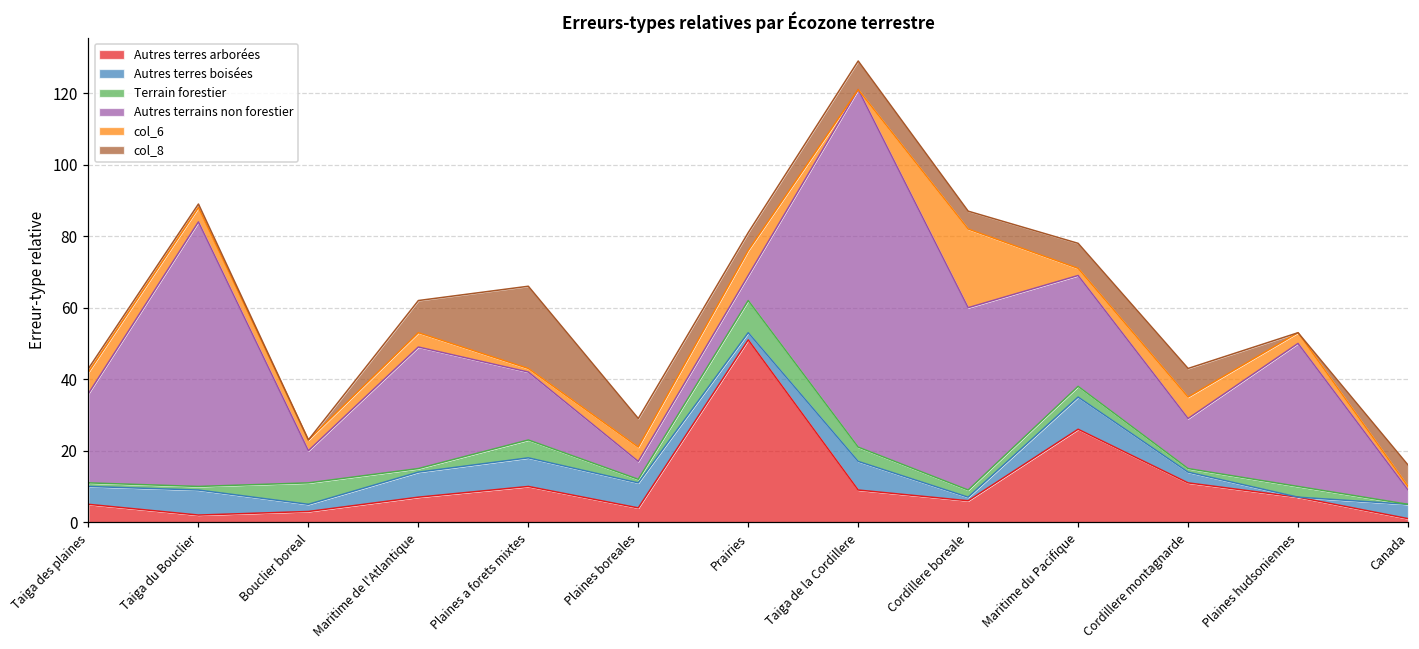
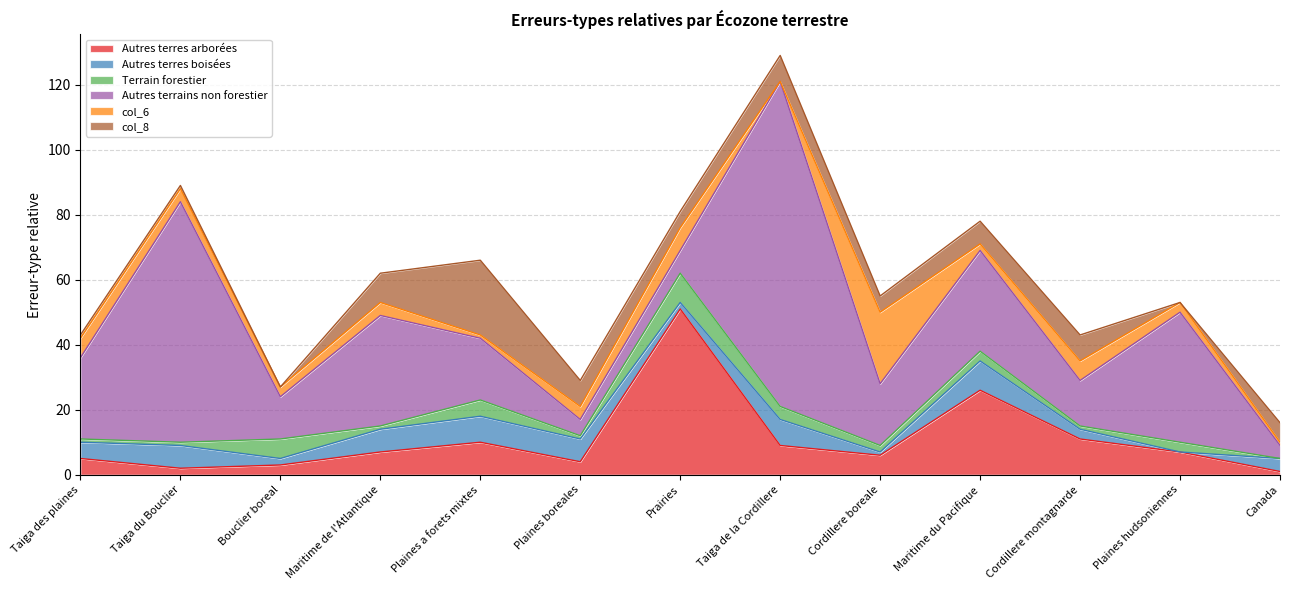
  {
    "Autres terres arborées": {
      "Taiga des plaines": 5,
      "Taiga du Bouclier": 2,
      "Bouclier boreal": 3,
      "Maritime de l'Atlantique": 7,
      "Plaines a forets mixtes": 10,
      "Plaines boreales": 4,
      "Prairies": 51,
      "Taiga de la Cordillere": 9,
      "Cordillere boreale": 6,
      "Maritime du Pacifique": 26,
      "Cordillere montagnarde": 11,
      "Canada": 1
    },
    "Autres terres boisées": {
      "Taiga des plaines": 5,
      "Taiga du Bouclier": 7,
      "Bouclier boreal": 2,
      "Maritime de l'Atlantique": 7,
      "Plaines a forets mixtes": 8,
      "Plaines boreales": 7,
      "Prairies": 2,
      "Taiga de la Cordillere": 8,
      "Cordillere boreale": 1,
      "Maritime du Pacifique": 9,
      "Cordillere montagnarde": 3
    },
    "Terrain forestier": {
      "Taiga des plaines": 1,
      "Taiga du Bouclier": 1,
      "Bouclier boreal": 6,
      "Maritime de l'Atlantique": 1,
      "Plaines a forets mixtes": 5,
      "Plaines boreales": 1,
      "Prairies": 9,
      "Taiga de la Cordillere": 4,
      "Cordillere boreale": 2,
      "Maritime du Pacifique": 3,
      "Cordillere montagnarde": 1,
      "Plaines hudsoniennes": 3
    },
    "Autres terrains non forestier": {
      "Taiga des plaines": 25,
      "Taiga du Bouclier": 74,
-     "Bouclier boreal": 9,
+     "Bouclier boreal": 13,
      "Maritime de l'Atlantique": 34,
      "Plaines a forets mixtes": 19,
      "Plaines boreales": 5,
      "Prairies": 7,
-     "Cordillere boreale": 51,
+     "Cordillere boreale": 19,
      "Maritime du Pacifique": 31,
      "Cordillere montagnarde": 14,
      "Plaines hudsoniennes": 40,
      "Canada": 4
    },
    "col_6": {
      "Taiga des plaines": 6,
      "Taiga du Bouclier": 4,
      "Maritime de l'Atlantique": 4,
      "Plaines a forets mixtes": 1,
      "Plaines boreales": 4,
      "Prairies": 7,
      "Cordillere boreale": 22,
      "Maritime du Pacifique": 2,
      "Cordillere montagnarde": 6,
      "Canada": 1
    },
    "col_8": {
      "Taiga des plaines": 1,
      "Taiga du Bouclier": 1,
      "Maritime de l'Atlantique": 9,
      "Plaines a forets mixtes": 23,
      "Plaines boreales": 8,
      "Prairies": 5,
      "Taiga de la Cordillere": 8,
      "Cordillere boreale": 5,
      "Maritime du Pacifique": 7,
      "Cordillere montagnarde": 8,
      "Canada": 6
    }
  }
